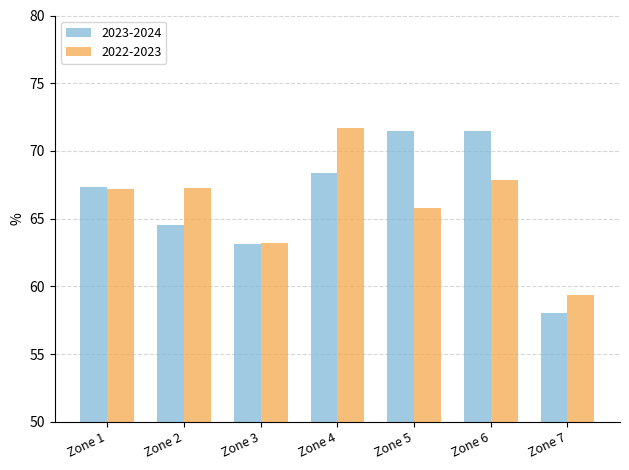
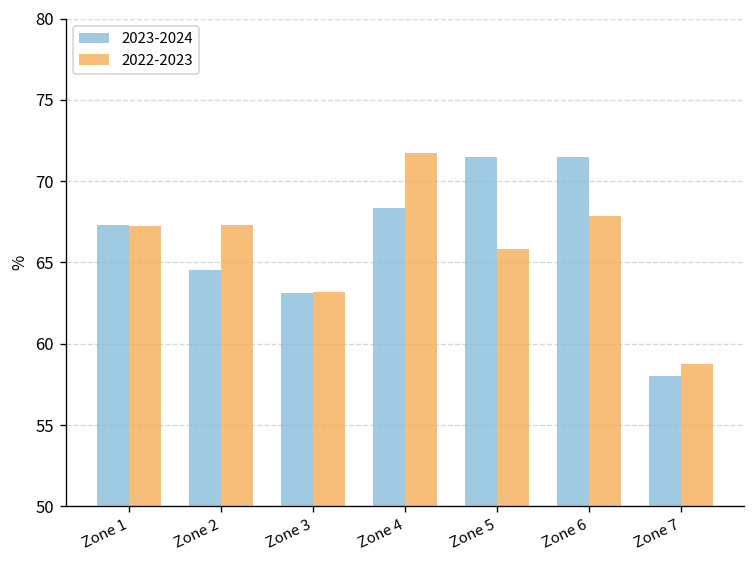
  {
    "2023-2024": {
      "Zone 1": 67.3,
      "Zone 2": 64.6,
      "Zone 3": 63.1,
      "Zone 4": 68.4,
      "Zone 5": 71.5,
      "Zone 6": 71.5,
      "Zone 7": 58.0
    },
    "2022-2023": {
      "Zone 1": 67.2,
      "Zone 2": 67.3,
      "Zone 3": 63.2,
      "Zone 4": 71.7,
      "Zone 5": 65.8,
      "Zone 6": 67.8,
-     "Zone 7": 59.4
+     "Zone 7": 58.7
    }
  }
